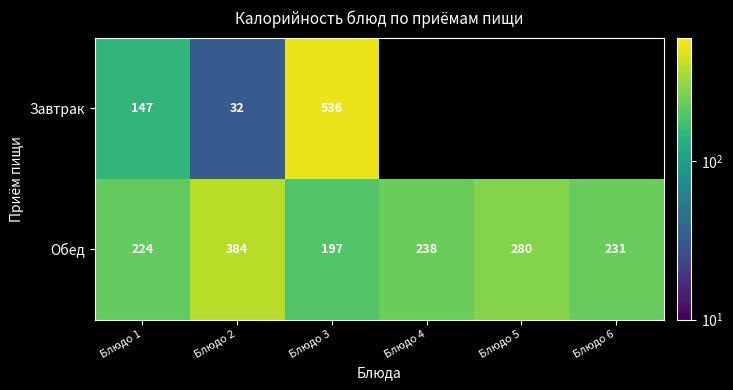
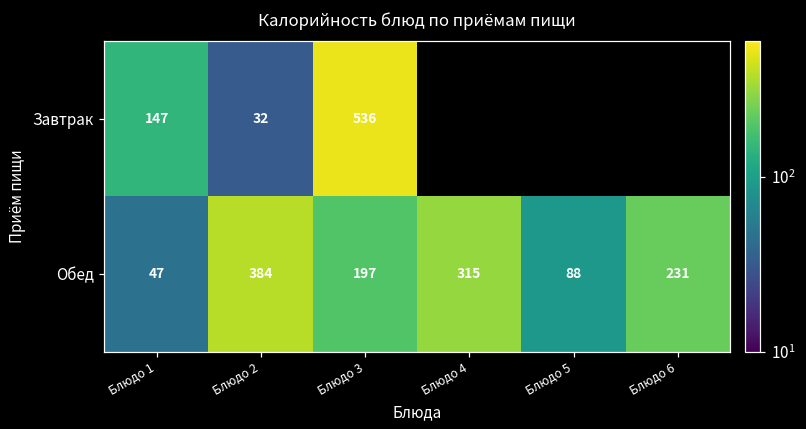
  {
    "Завтрак": {
      "Блюдо 1": 147,
      "Блюдо 2": 32,
      "Блюдо 3": 536
    },
    "Обед": {
-     "Блюдо 1": 224,
+     "Блюдо 1": 47,
      "Блюдо 2": 384,
      "Блюдо 3": 197,
-     "Блюдо 4": 238,
-     "Блюдо 5": 280,
+     "Блюдо 4": 315,
+     "Блюдо 5": 88,
      "Блюдо 6": 231
    }
  }
